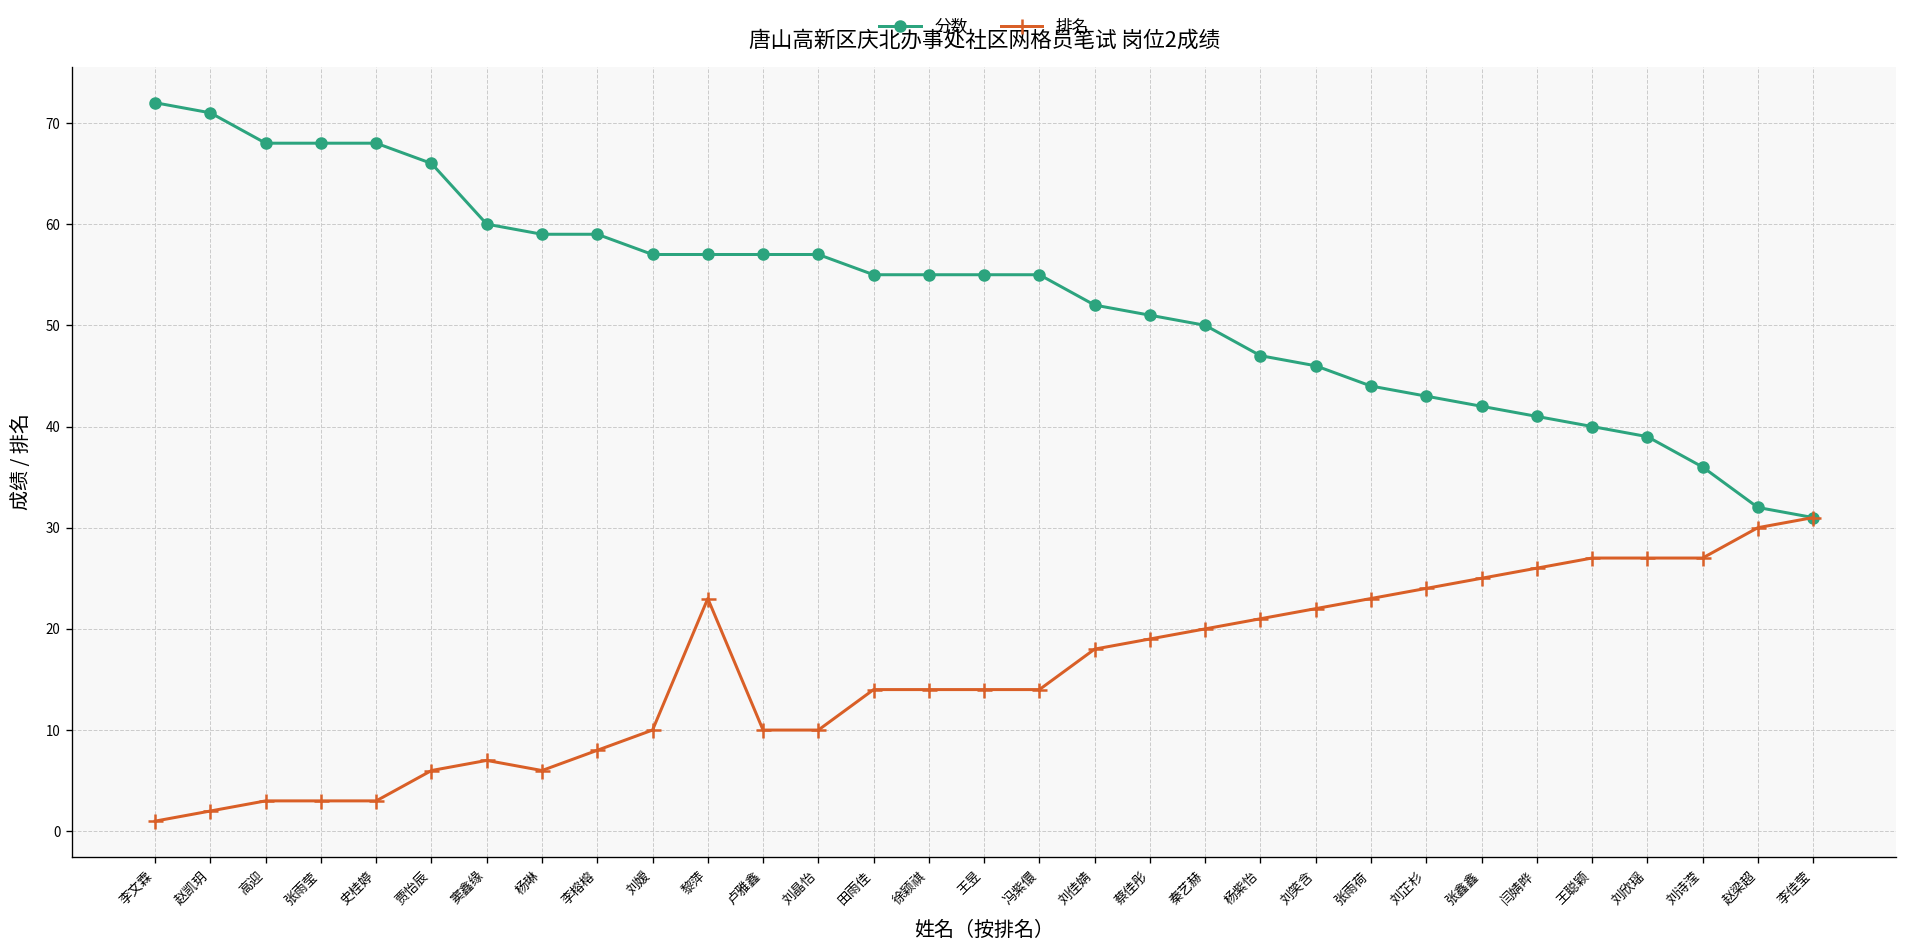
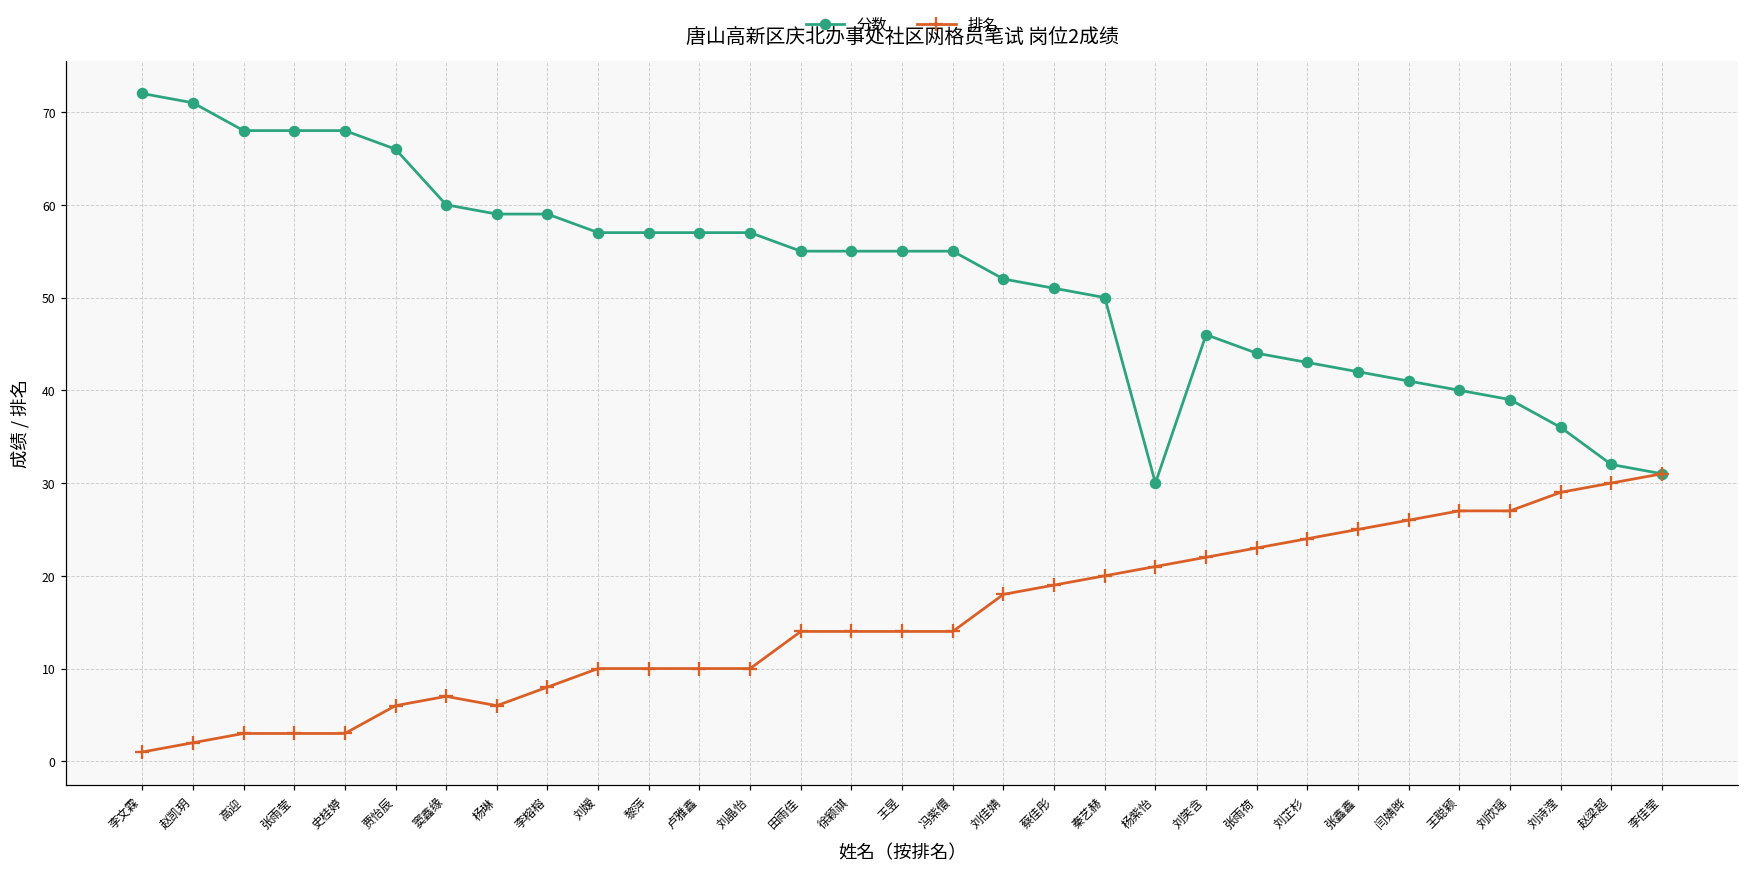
  {
    "分数": {
      "李文霖": 72,
      "赵凯玥": 71,
      "高迎": 68,
      "张雨莹": 68,
      "史桂婷": 68,
      "贾怡辰": 66,
      "窦鑫缘": 60,
      "杨琳": 59,
      "李榕榕": 59,
      "刘嫒": 57,
      "黎萍": 57,
      "卢雅鑫": 57,
      "刘晶怡": 57,
      "田雨佳": 55,
      "徐颖祺": 55,
      "王昱": 55,
      "冯紫儇": 55,
      "刘佳婧": 52,
      "蔡佳彤": 51,
      "秦艺赫": 50,
-     "杨紫怡": 47,
+     "杨紫怡": 30,
      "刘笑含": 46,
      "张雨荷": 44,
      "刘芷杉": 43,
      "张鑫鑫": 42,
      "闫婧晔": 41,
      "王聪颖": 40,
      "刘欣瑶": 39,
      "刘诗滢": 36,
      "赵梁超": 32
    },
    "排名": {
      "李文霖": 1,
      "赵凯玥": 2,
      "高迎": 3,
      "张雨莹": 3,
      "史桂婷": 3,
      "贾怡辰": 6,
      "窦鑫缘": 7,
      "杨琳": 6,
      "李榕榕": 8,
      "刘嫒": 10,
-     "黎萍": 23,
+     "黎萍": 10,
      "卢雅鑫": 10,
      "刘晶怡": 10,
      "田雨佳": 14,
      "徐颖祺": 14,
      "王昱": 14,
      "冯紫儇": 14,
      "刘佳婧": 18,
      "蔡佳彤": 19,
      "秦艺赫": 20,
      "杨紫怡": 21,
      "刘笑含": 22,
      "张雨荷": 23,
      "刘芷杉": 24,
      "张鑫鑫": 25,
      "闫婧晔": 26,
      "王聪颖": 27,
      "刘欣瑶": 27,
-     "刘诗滢": 27,
+     "刘诗滢": 29,
      "赵梁超": 30
    }
  }
